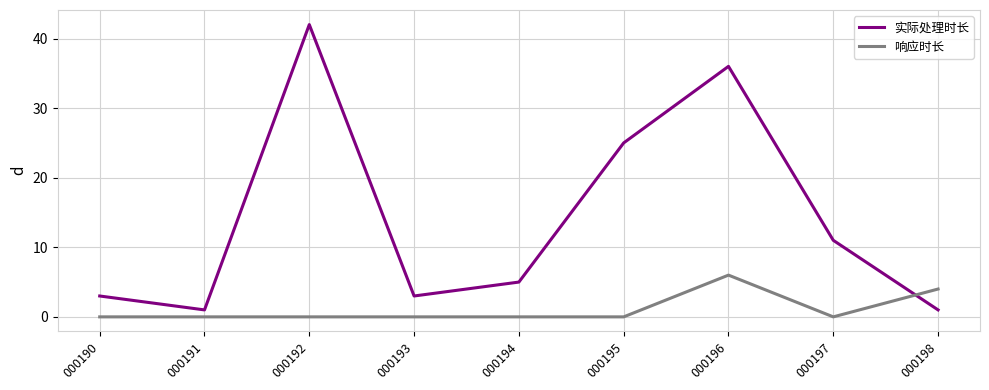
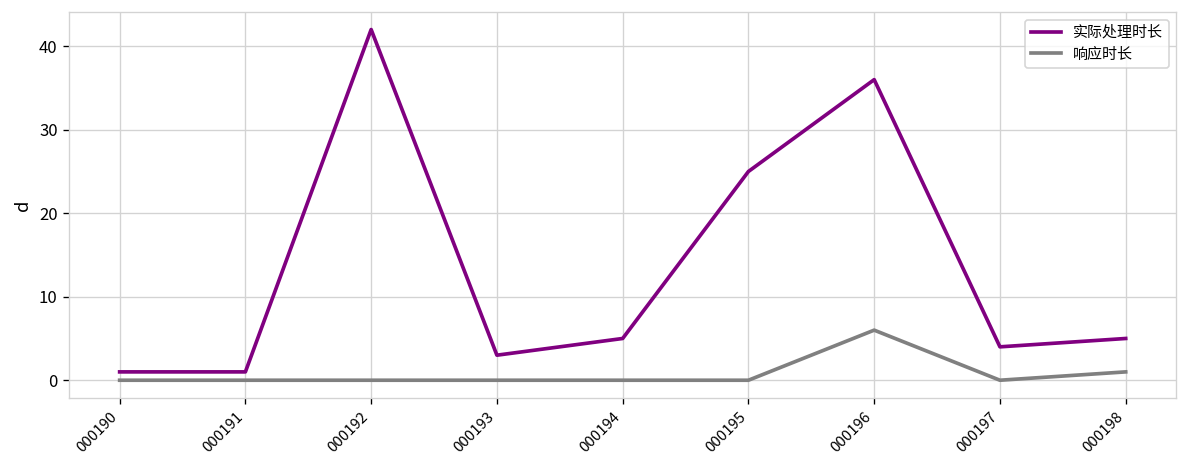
  {
    "实际处理时长": {
-     "000190": 3,
+     "000190": 1,
      "000191": 1,
      "000192": 42,
      "000193": 3,
      "000194": 5,
      "000195": 25,
      "000196": 36,
-     "000197": 11,
-     "000198": 1
+     "000197": 4,
+     "000198": 5
    },
    "响应时长": {
      "000190": 0,
      "000191": 0,
      "000192": 0,
      "000193": 0,
      "000194": 0,
      "000195": 0,
      "000196": 6,
      "000197": 0,
-     "000198": 4
+     "000198": 1
    }
  }
